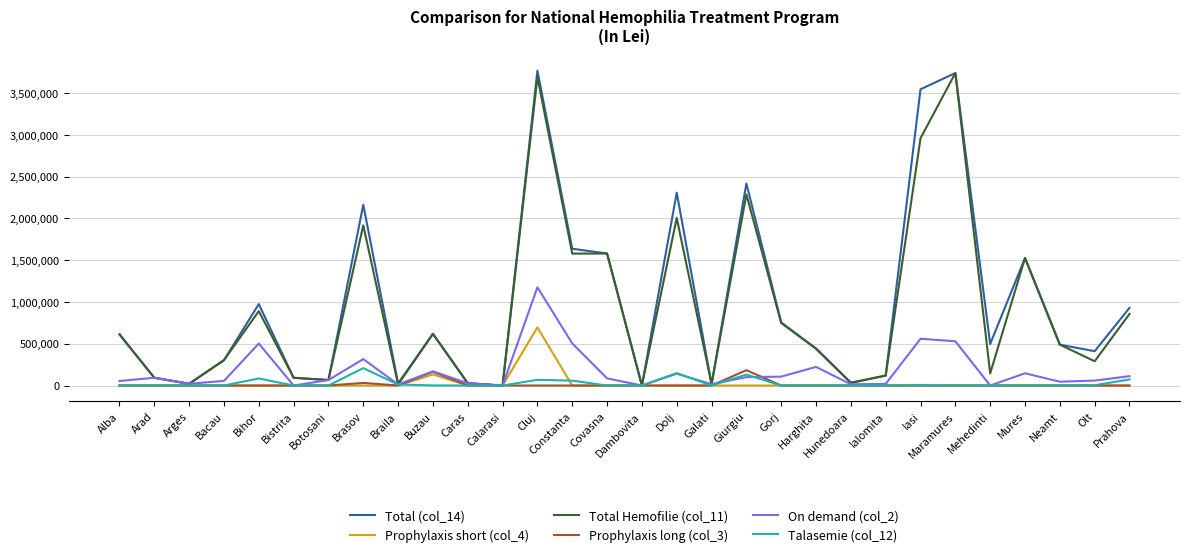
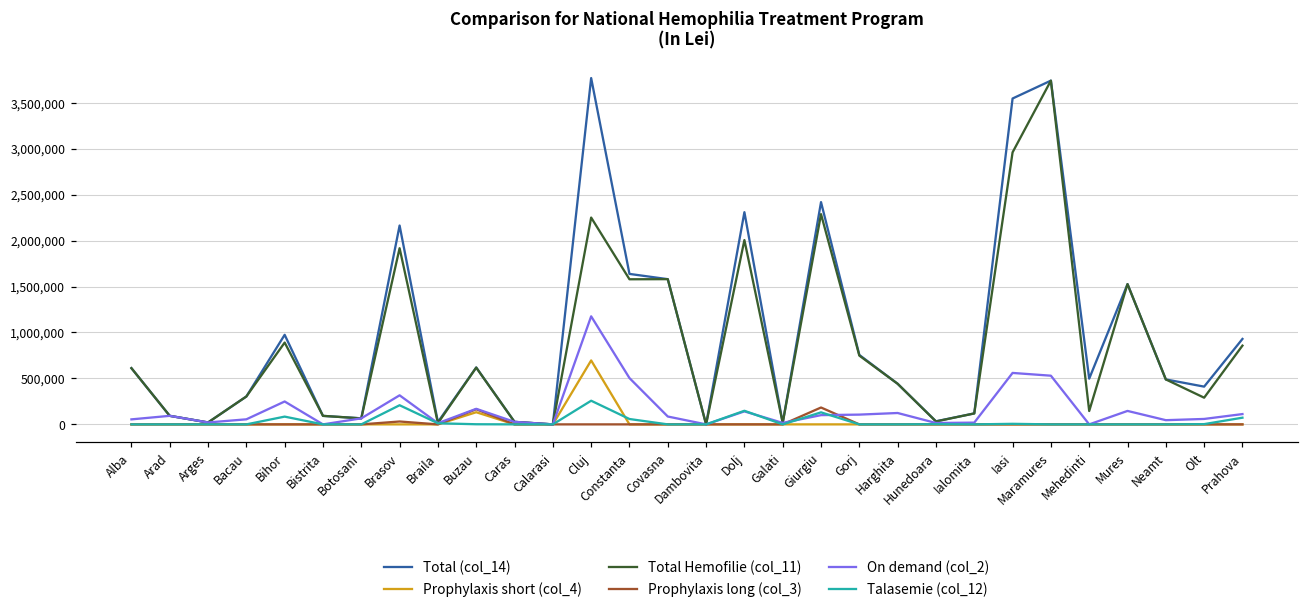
  {
    "Total (col_14)": {
      "Bihor": "1,000,000",
      "Brasov": "2,200,000",
      "Cluj": "3,800,000",
      "Constanta": "1,600,000",
      "Dolj": "2,300,000",
      "Giurgiu": "2,400,000",
      "Iasi": "3,500,000",
      "Mehedinti": "500,000",
      "Olt": "400,000",
      "Prahova": "900,000"
    },
    "Prophylaxis short (col_4)": {
      "Brasov": "0",
      "Buzau": "100,000",
      "Cluj": "700,000",
      "Giurgiu": "0"
    },
    "Total Hemofilie (col_11)": {
      "Bihor": "900,000",
      "Brasov": "1,900,000",
-     "Cluj": "3,700,000",
+     "Cluj": "2,300,000",
      "Constanta": "1,600,000",
      "Dolj": "2,000,000",
      "Giurgiu": "2,300,000",
      "Iasi": "3,000,000",
      "Mehedinti": "100,000",
      "Olt": "300,000",
      "Prahova": "900,000"
    },
    "Prophylaxis long (col_3)": {
      "Brasov": "0",
      "Cluj": "0",
      "Giurgiu": "200,000"
    },
    "On demand (col_2)": {
      "Alba": "100,000",
      "Bacau": "100,000",
-     "Bihor": "500,000",
+     "Bihor": "200,000",
      "Brasov": "300,000",
      "Cluj": "1,200,000",
      "Constanta": "500,000",
      "Covasna": "100,000",
      "Gorj": "100,000",
-     "Harghita": "200,000",
+     "Harghita": "100,000",
      "Iasi": "600,000",
      "Maramures": "500,000",
      "Mures": "100,000",
      "Neamt": "0",
      "Olt": "100,000",
      "Prahova": "100,000"
    },
    "Talasemie (col_12)": {
      "Bihor": "100,000",
      "Brasov": "200,000",
      "Buzau": "0",
-     "Cluj": "100,000",
+     "Cluj": "300,000",
      "Constanta": "100,000",
      "Prahova": "100,000"
    }
  }
